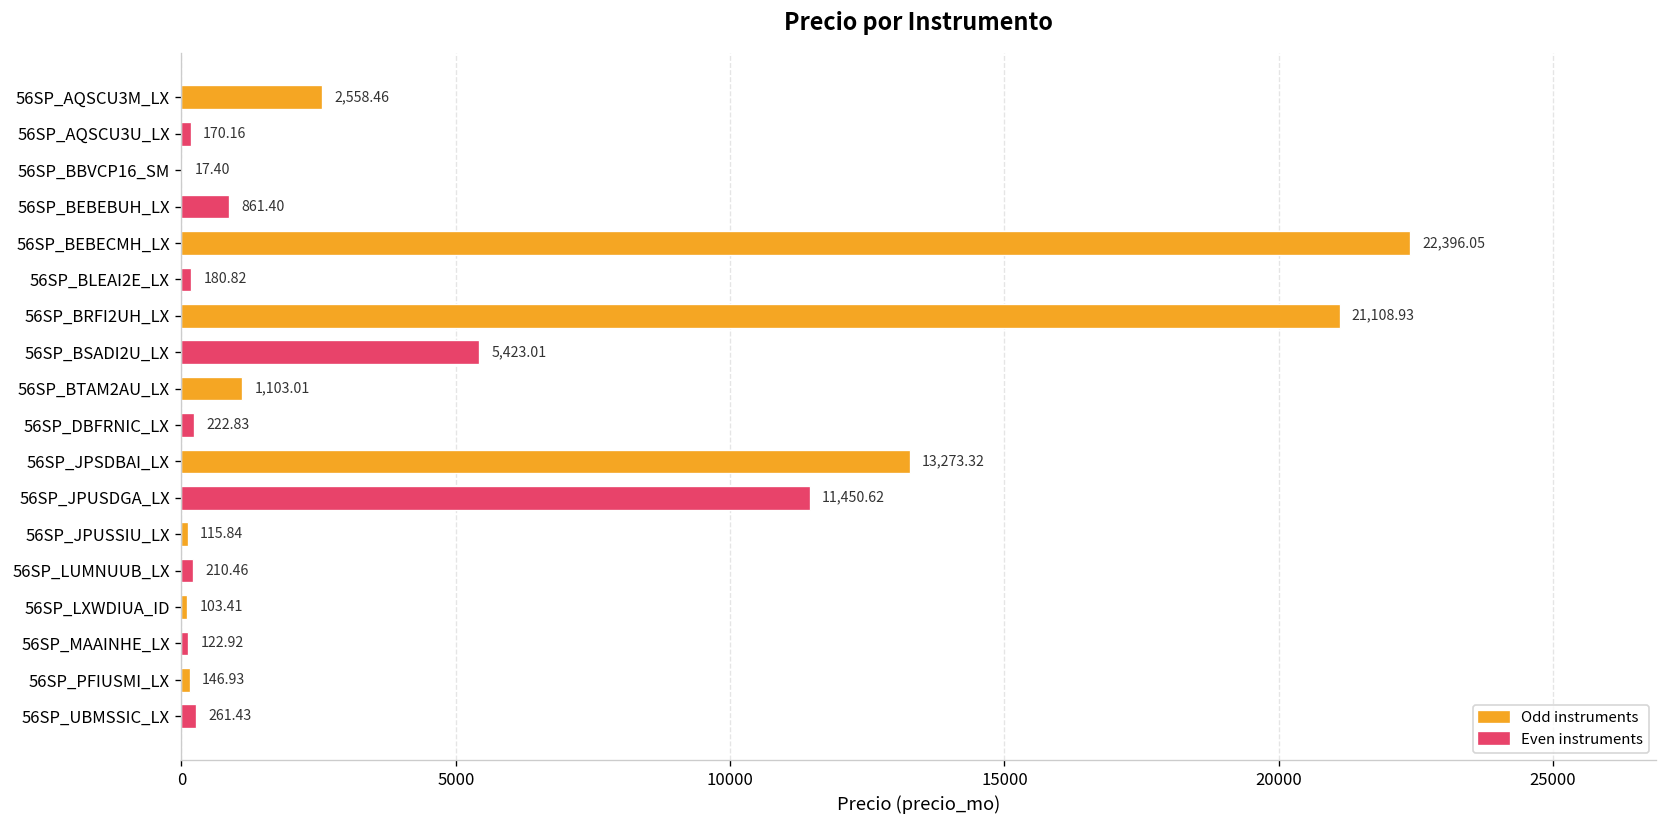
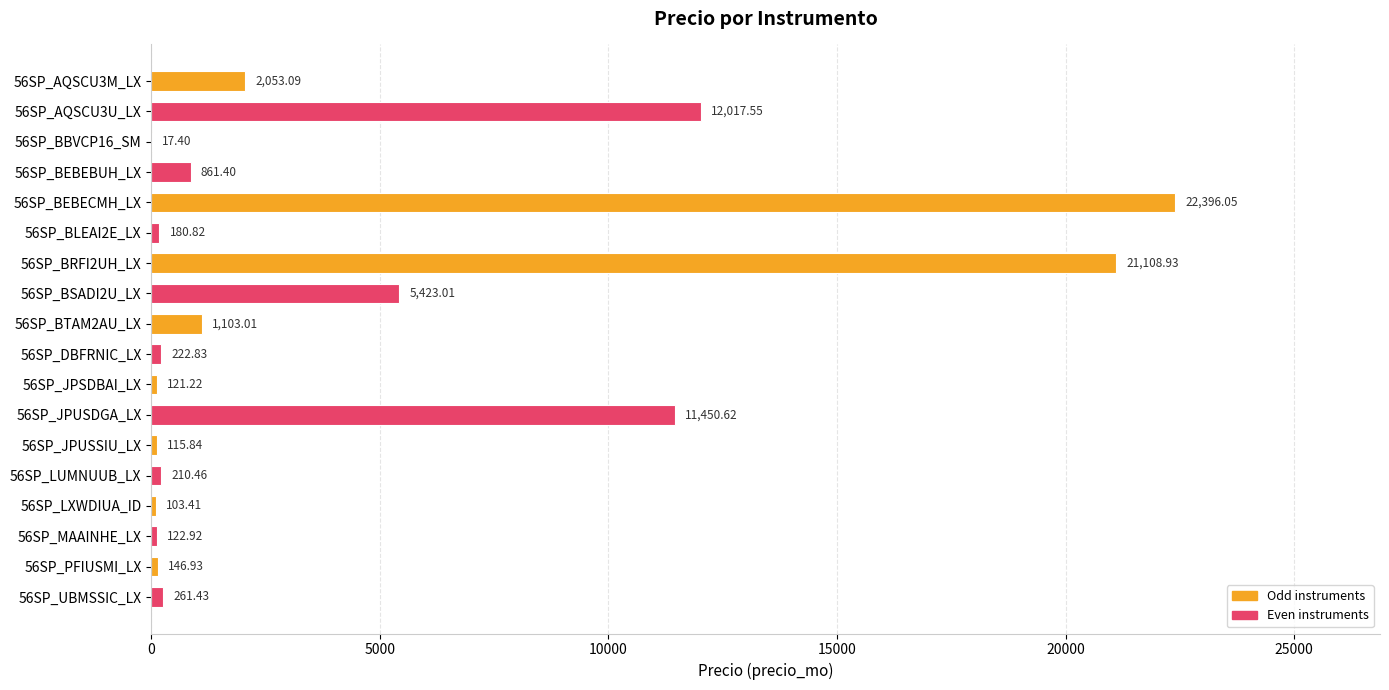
  {
-   "56SP_AQSCU3M_LX": "2,558.46",
-   "56SP_AQSCU3U_LX": "170.16",
+   "56SP_AQSCU3M_LX": "2,053.09",
+   "56SP_AQSCU3U_LX": "12,017.55",
    "56SP_BBVCP16_SM": "17.40",
    "56SP_BEBEBUH_LX": "861.40",
    "56SP_BEBECMH_LX": "22,396.05",
    "56SP_BLEAI2E_LX": "180.82",
    "56SP_BRFI2UH_LX": "21,108.93",
    "56SP_BSADI2U_LX": "5,423.01",
    "56SP_BTAM2AU_LX": "1,103.01",
    "56SP_DBFRNIC_LX": "222.83",
-   "56SP_JPSDBAI_LX": "13,273.32",
+   "56SP_JPSDBAI_LX": "121.22",
    "56SP_JPUSDGA_LX": "11,450.62",
    "56SP_JPUSSIU_LX": "115.84",
    "56SP_LUMNUUB_LX": "210.46",
    "56SP_LXWDIUA_ID": "103.41",
    "56SP_MAAINHE_LX": "122.92",
    "56SP_PFIUSMI_LX": "146.93",
    "56SP_UBMSSIC_LX": "261.43"
  }
